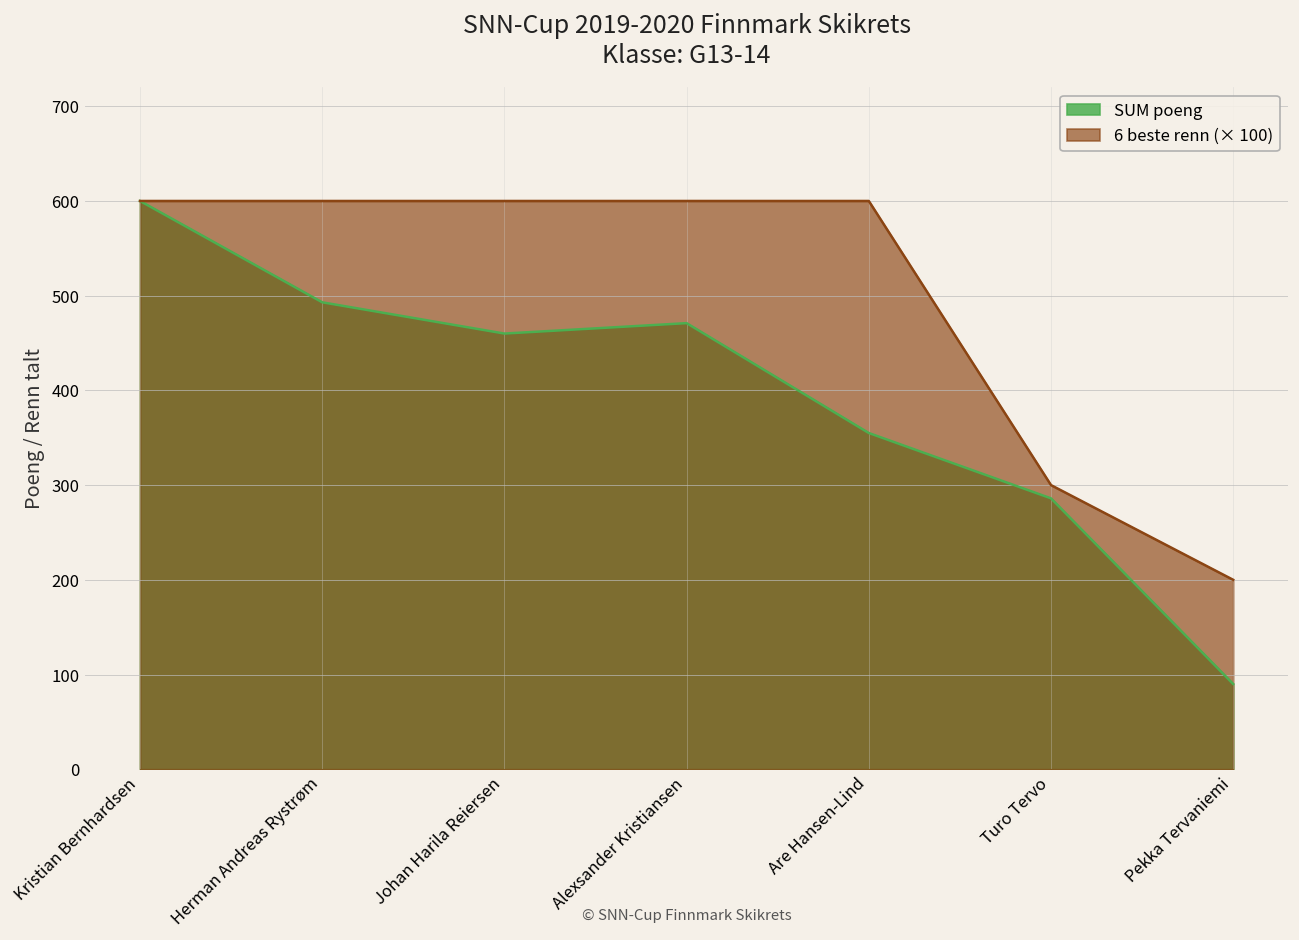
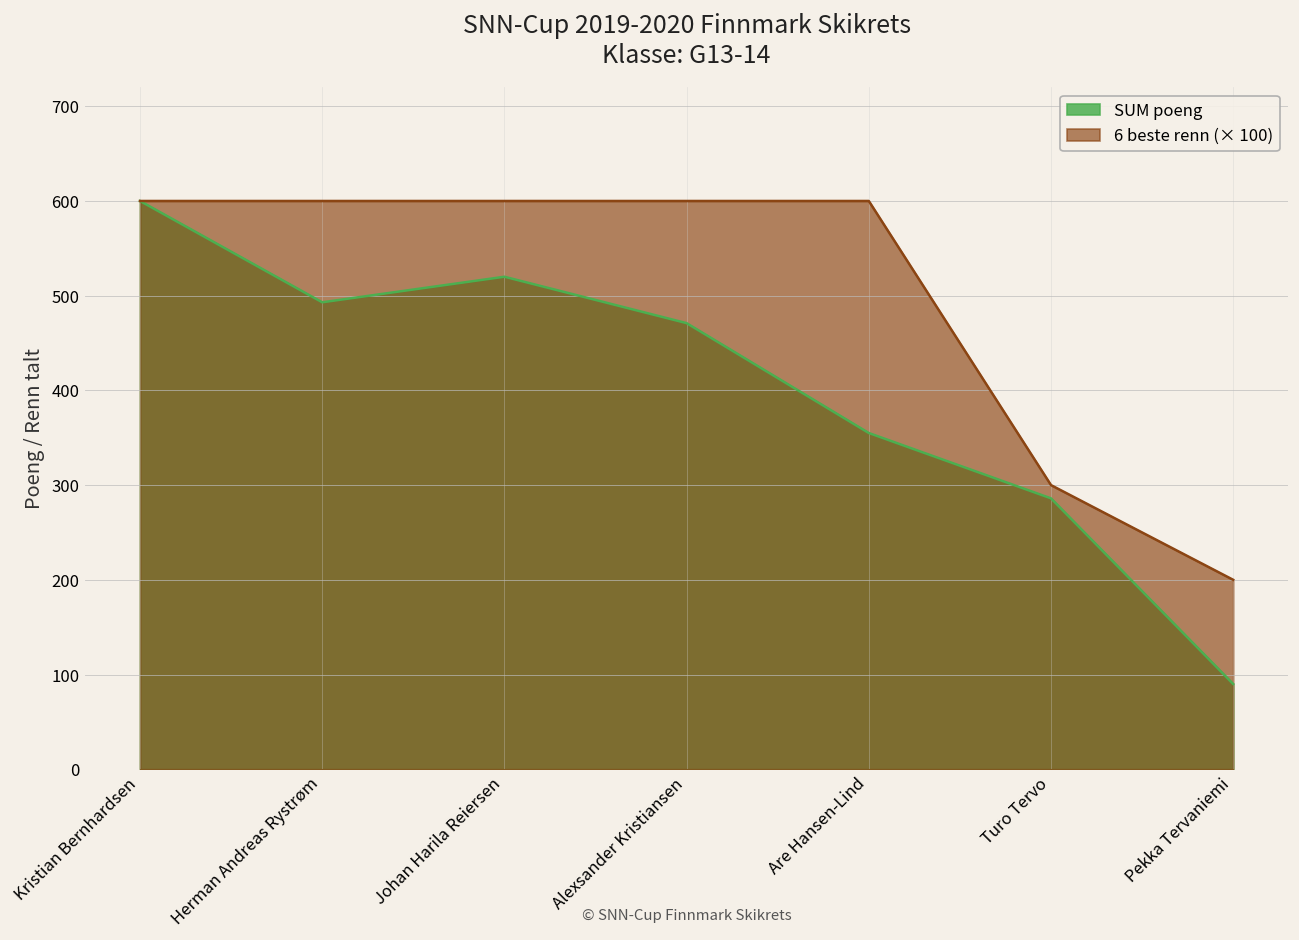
  {
    "SUM poeng": {
      "Herman Andreas Rystrøm": 490,
-     "Johan Harila Reiersen": 460,
+     "Johan Harila Reiersen": 520,
      "Alexsander Kristiansen": 470,
      "Are Hansen-Lind": 360,
      "Turo Tervo": 290,
      "Pekka Tervaniemi": 90
    },
    "6 beste renn (× 100)": {
      "Herman Andreas Rystrøm": 600,
      "Johan Harila Reiersen": 600,
      "Alexsander Kristiansen": 600,
      "Are Hansen-Lind": 600,
      "Turo Tervo": 300,
      "Pekka Tervaniemi": 200
    }
  }
